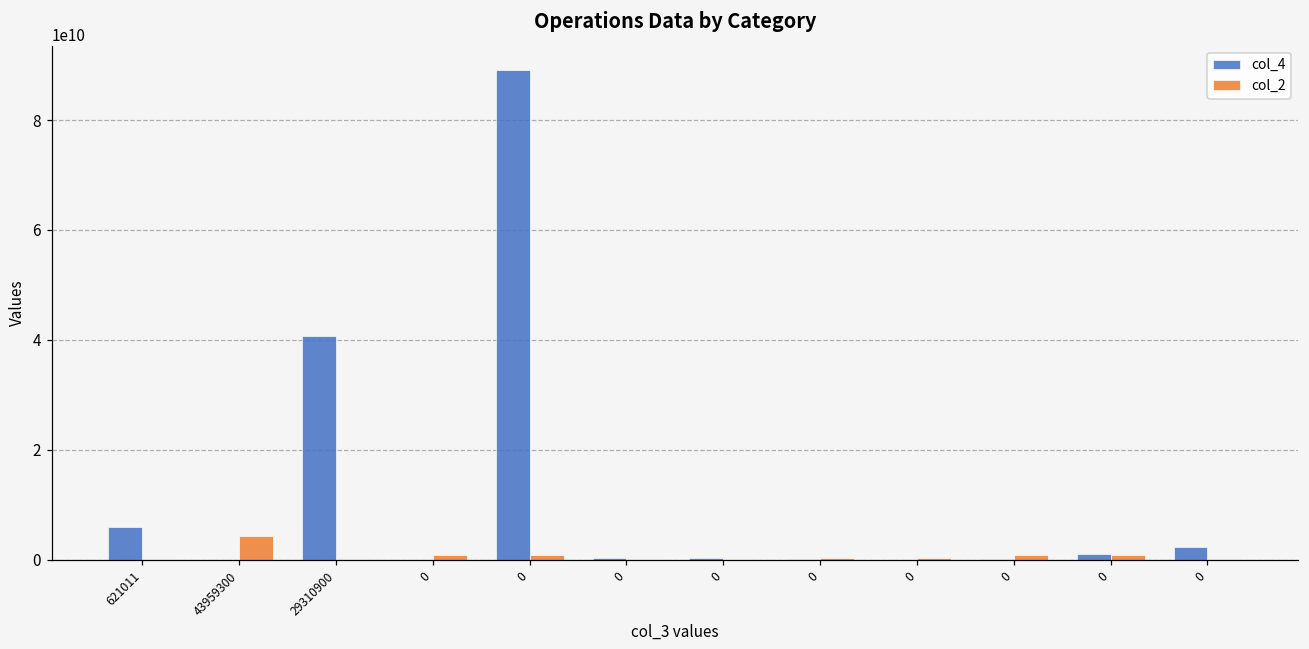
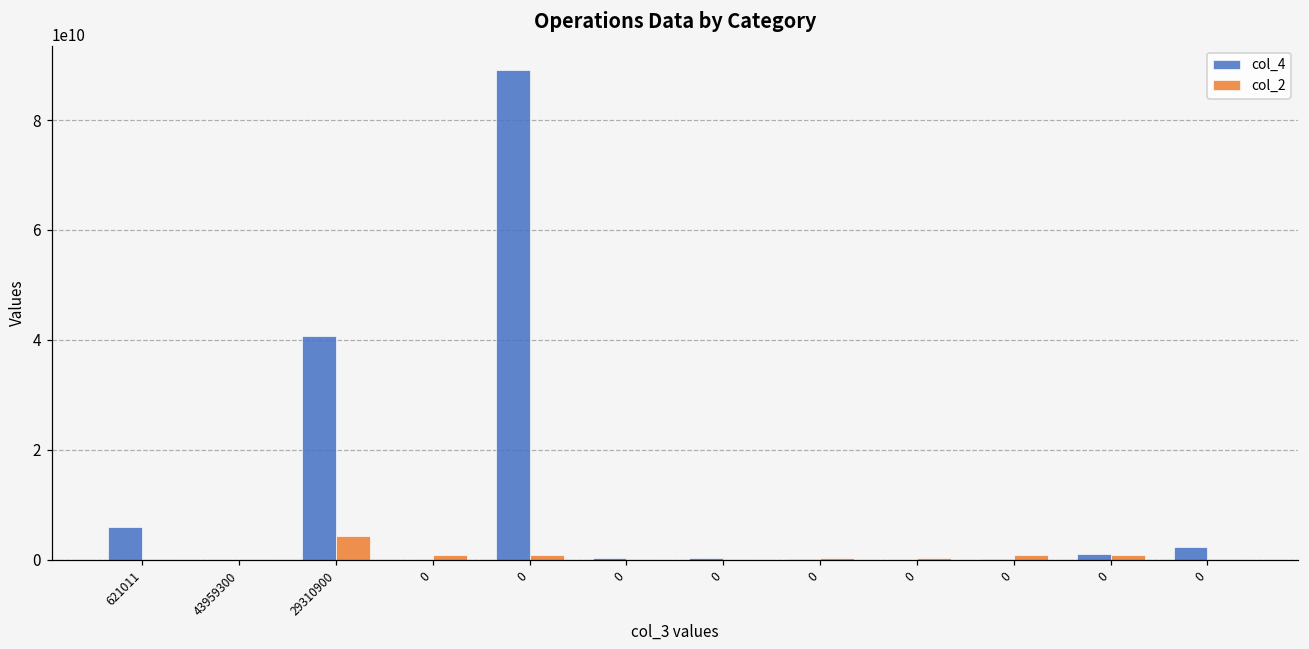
  {
    "col_4": {
      "621011": 6000000000,
      "43959300": 0,
      "29310900": 41000000000
    },
    "col_2": {
-     "43959300": 4000000000,
-     "29310900": 0
+     "43959300": 0,
+     "29310900": 4000000000
    }
  }
